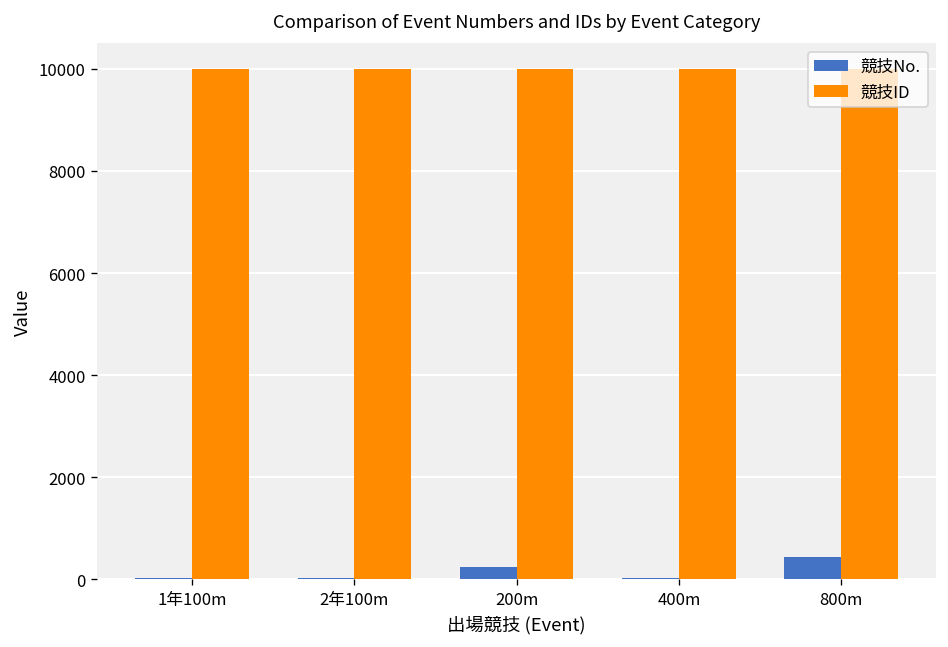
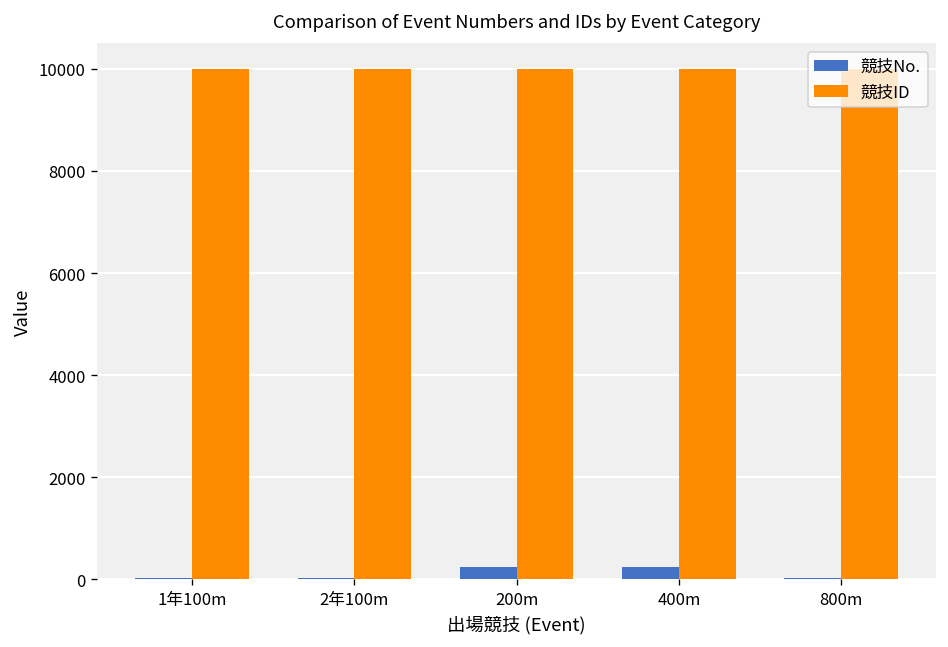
  {
    "競技No.": {
      "200m": 200,
-     "400m": 0,
-     "800m": 400
+     "400m": 300,
+     "800m": 0
    },
    "競技ID": {
      "1年100m": 10000,
      "2年100m": 10000,
      "200m": 10000,
      "400m": 10000
    }
  }
